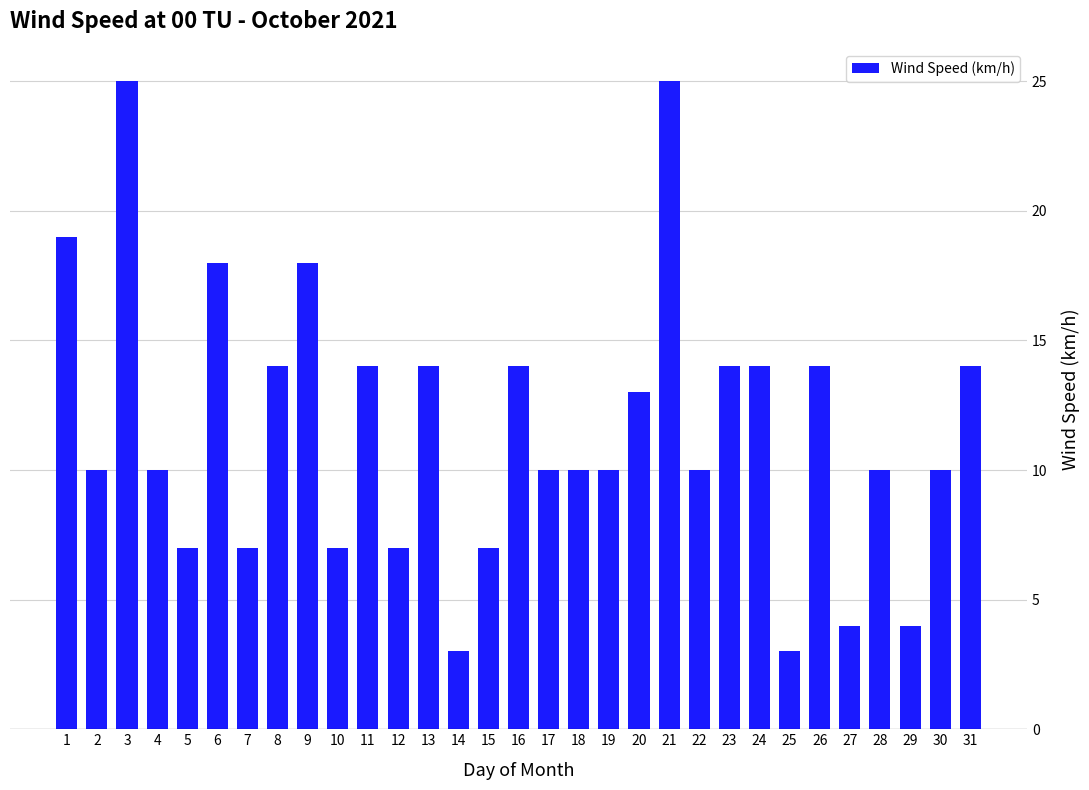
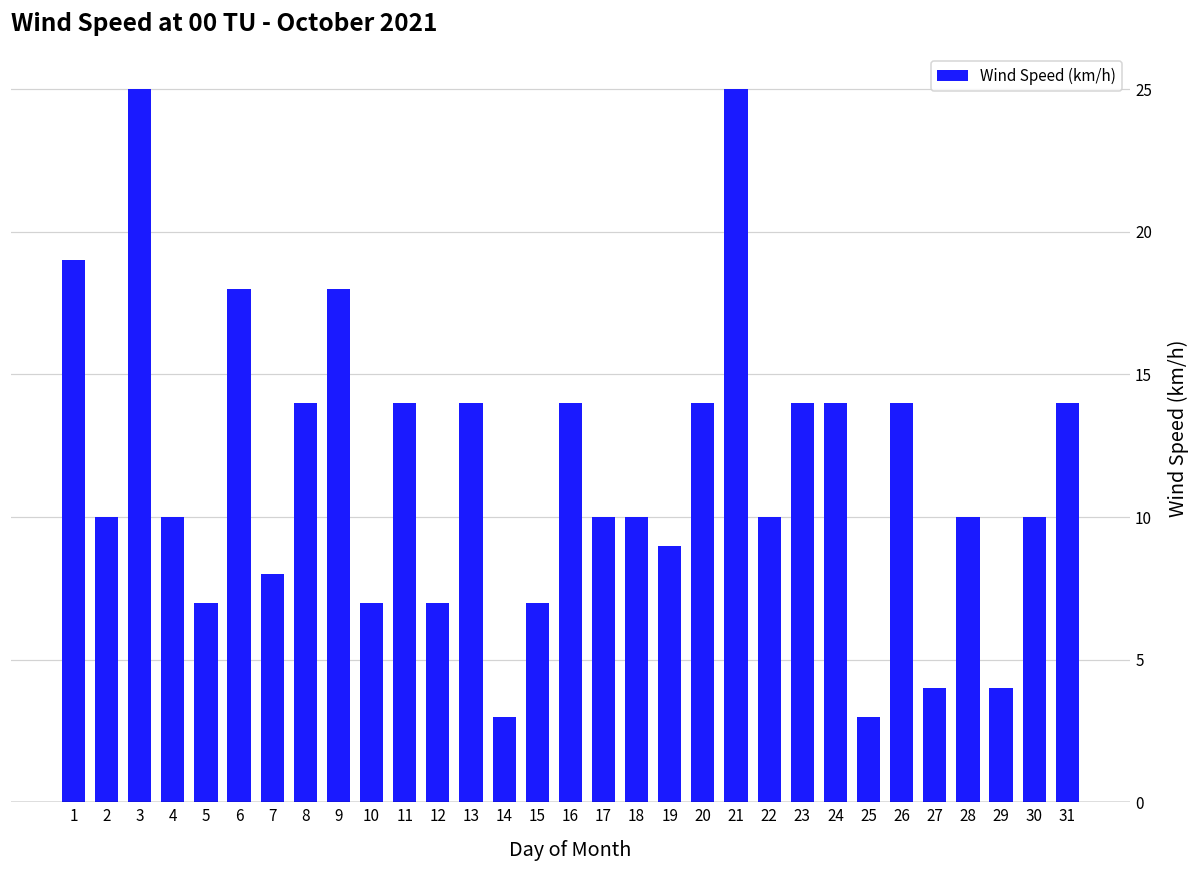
  {
    "1": 19,
    "2": 10,
    "3": 25,
    "4": 10,
    "5": 7,
    "6": 18,
-   "7": 7,
+   "7": 8,
    "8": 14,
    "9": 18,
    "10": 7,
    "11": 14,
    "12": 7,
    "13": 14,
    "14": 3,
    "15": 7,
    "16": 14,
    "17": 10,
    "18": 10,
-   "19": 10,
-   "20": 13,
+   "19": 9,
+   "20": 14,
    "21": 25,
    "22": 10,
    "23": 14,
    "24": 14,
    "25": 3,
    "26": 14,
    "27": 4,
    "28": 10,
    "29": 4,
    "30": 10,
    "31": 14
  }
